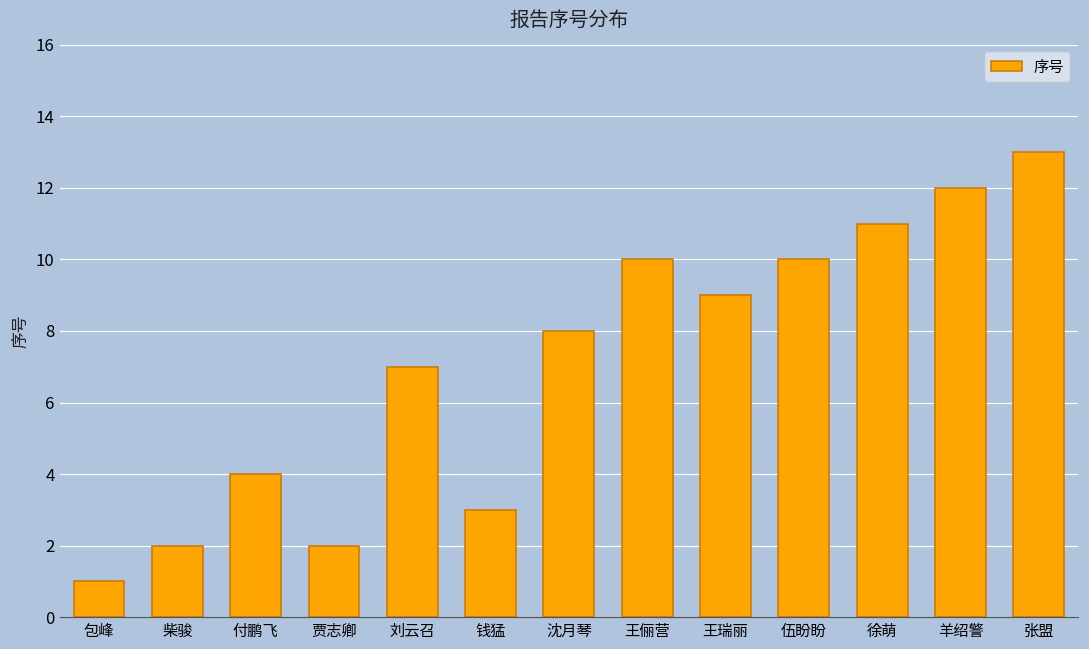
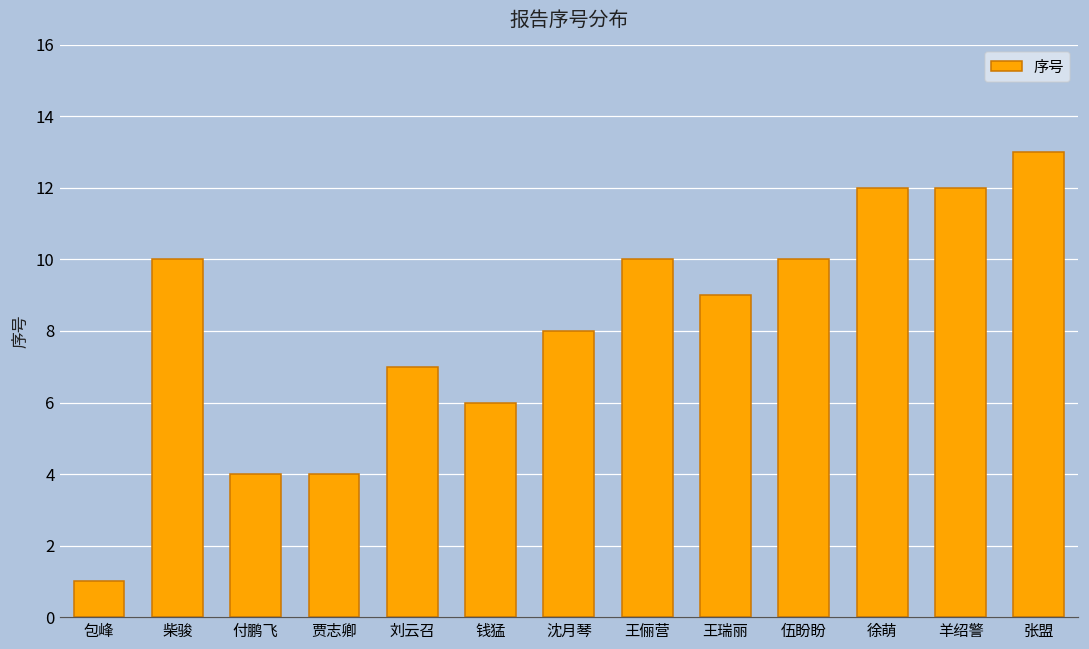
  {
    "包峰": 1,
-   "柴骏": 2,
+   "柴骏": 10,
    "付鹏飞": 4,
-   "贾志卿": 2,
+   "贾志卿": 4,
    "刘云召": 7,
-   "钱猛": 3,
+   "钱猛": 6,
    "沈月琴": 8,
    "王俪营": 10,
    "王瑞丽": 9,
    "伍盼盼": 10,
-   "徐萌": 11,
+   "徐萌": 12,
    "羊绍警": 12,
    "张盟": 13
  }
